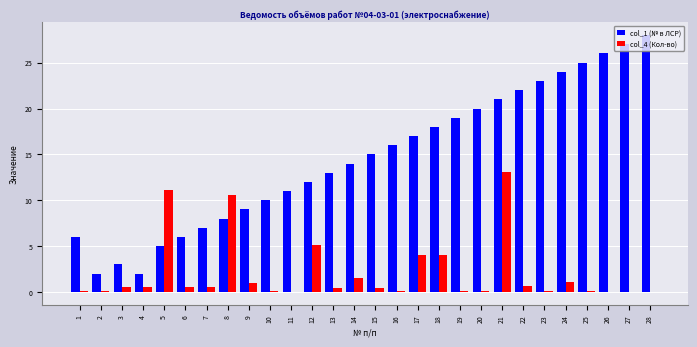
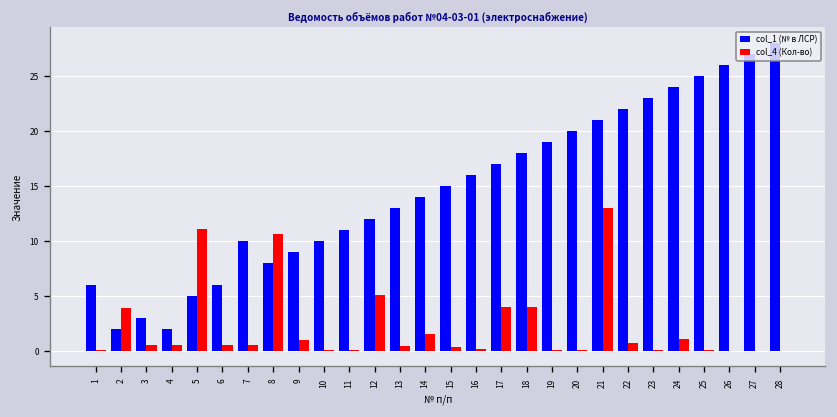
  {
    "col_1 (№ в ЛСР)": {
      "1": 6,
      "2": 2,
      "3": 3,
      "4": 2,
      "5": 5,
      "6": 6,
-     "7": 7,
+     "7": 10,
      "8": 8,
      "9": 9,
      "10": 10,
      "11": 11,
      "12": 12,
      "13": 13,
      "14": 14,
      "15": 15,
      "16": 16,
      "17": 17,
      "18": 18,
      "19": 19,
      "20": 20,
      "21": 21,
      "22": 22,
      "23": 23,
      "24": 24,
      "25": 25,
      "26": 26
    },
    "col_4 (Кол-во)": {
-     "2": 0,
+     "2": 4,
      "3": 1,
      "4": 1,
      "5": 11,
      "6": 1,
      "7": 1,
      "8": 11,
      "9": 1,
      "12": 5,
      "13": 0,
      "14": 2,
      "15": 0,
      "17": 4,
      "18": 4,
      "21": 13,
      "22": 1,
      "24": 1
    }
  }
